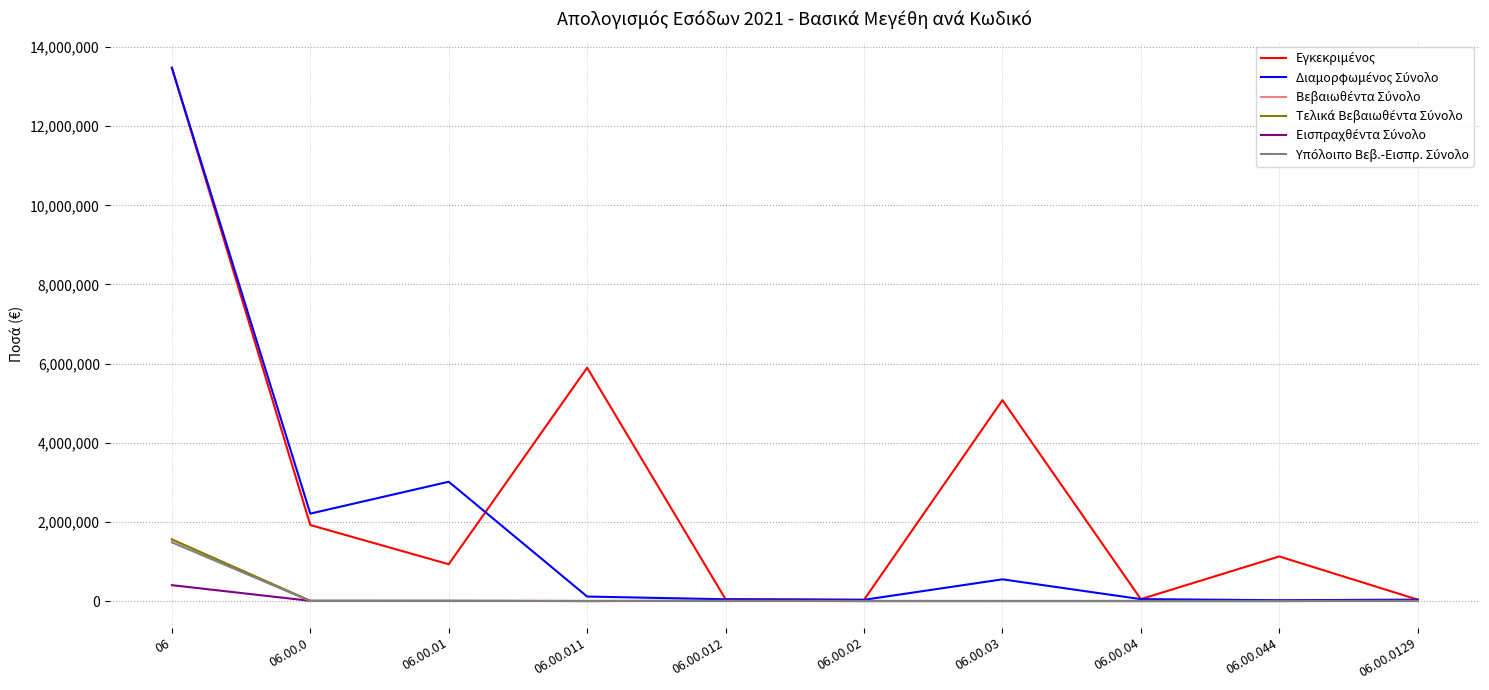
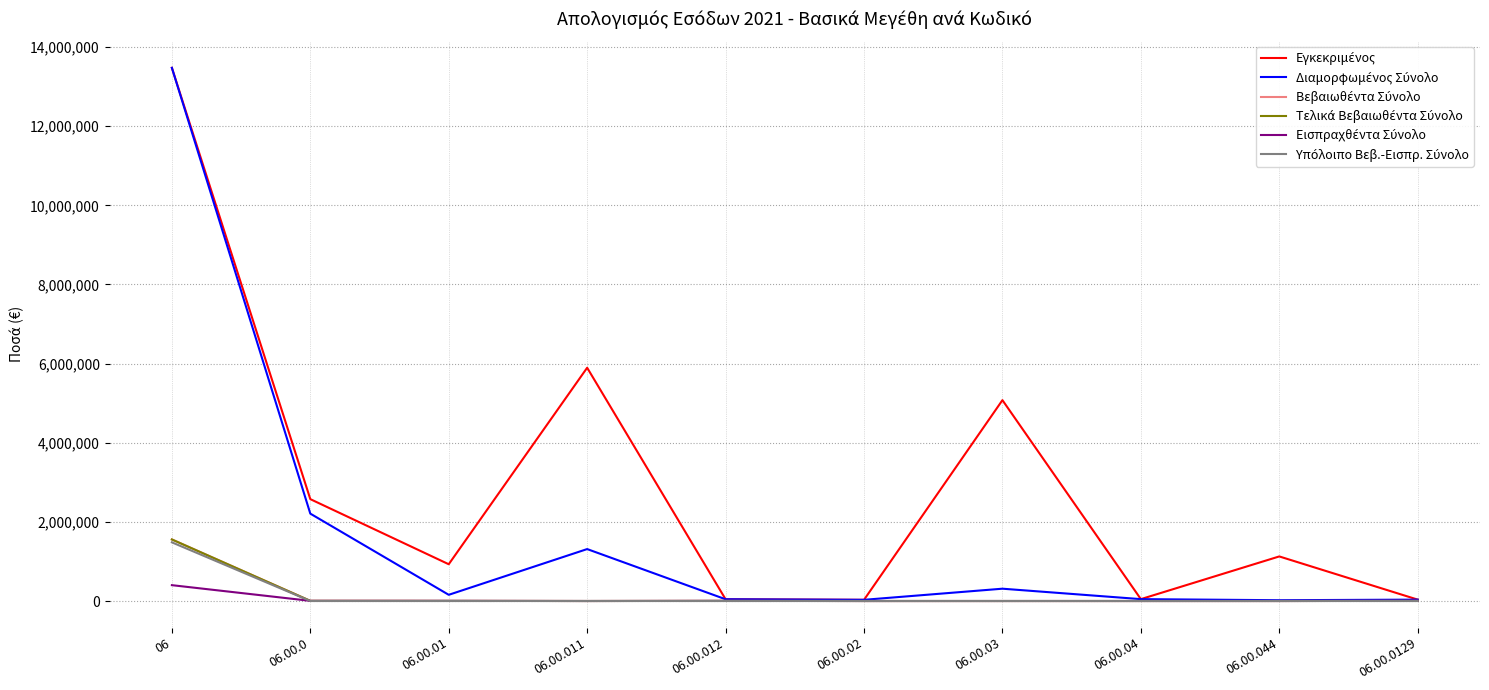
  {
    "Εγκεκριμένος": {
-     "06.00.0": "1,900,000",
+     "06.00.0": "2,600,000",
      "06.00.01": "900,000",
      "06.00.011": "5,900,000",
      "06.00.03": "5,100,000",
      "06.00.044": "1,100,000"
    },
    "Διαμορφωμένος Σύνολο": {
      "06.00.0": "2,200,000",
-     "06.00.01": "3,000,000",
-     "06.00.011": "100,000",
-     "06.00.03": "500,000"
+     "06.00.01": "200,000",
+     "06.00.011": "1,300,000",
+     "06.00.03": "300,000"
    },
    "Εισπραχθέντα Σύνολο": {
      "06": "400,000"
    },
    "Υπόλοιπο Βεβ.-Εισπρ. Σύνολο": {
      "06": "1,500,000"
    }
  }
